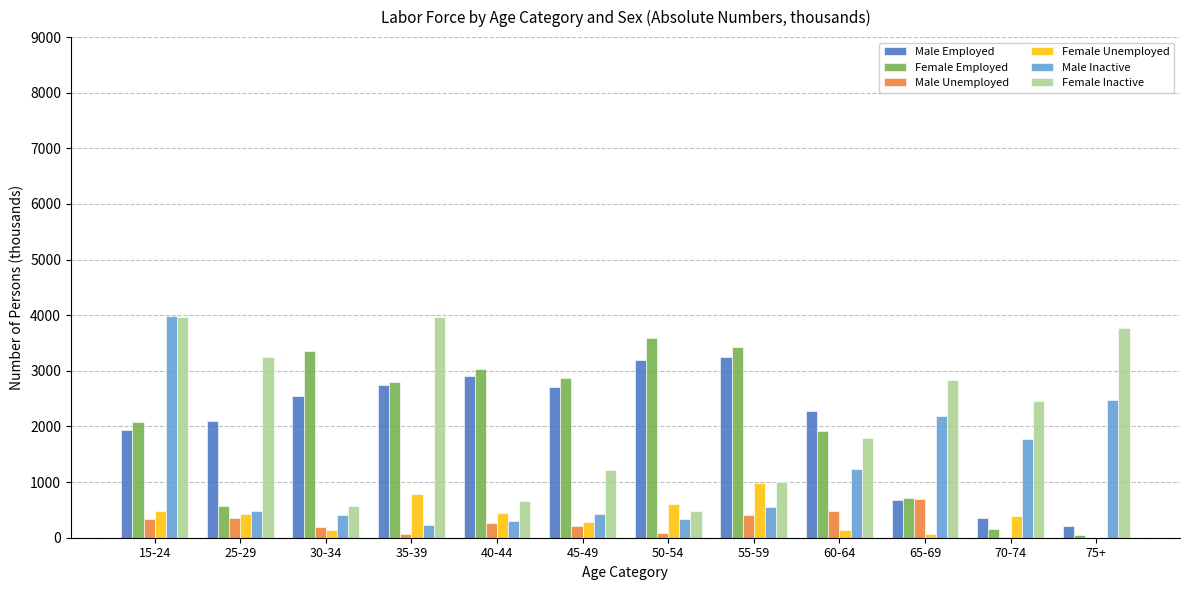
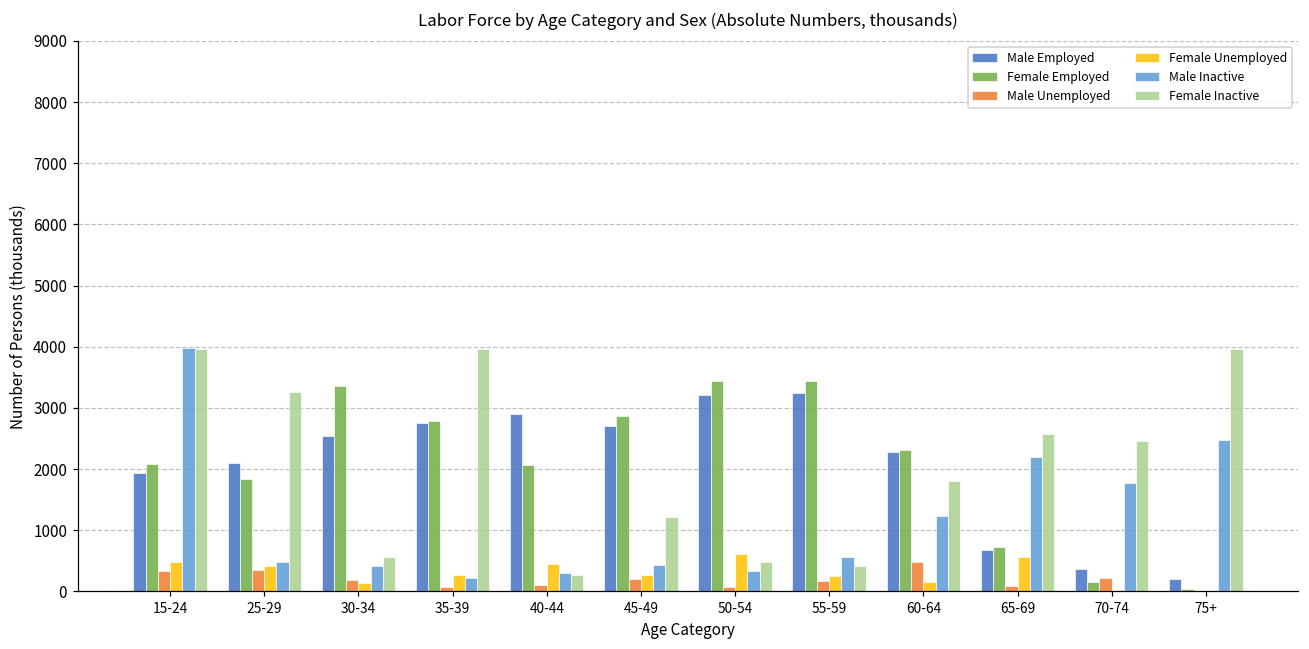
  {
    "Female Employed": {
      "15-24": 2100,
-     "25-29": 600,
+     "25-29": 1800,
      "30-34": 3400,
      "35-39": 2800,
-     "40-44": 3000,
+     "40-44": 2100,
      "45-49": 2900,
-     "50-54": 3600,
+     "50-54": 3400,
      "55-59": 3400,
-     "60-64": 1900,
+     "60-64": 2300,
      "65-69": 700,
      "70-74": 100,
      "75+": 0
    },
    "Male Unemployed": {
      "15-24": 300,
      "25-29": 400,
      "30-34": 200,
      "35-39": 100,
-     "40-44": 300,
+     "40-44": 100,
      "45-49": 200,
      "50-54": 100,
-     "55-59": 400,
+     "55-59": 200,
      "60-64": 500,
-     "65-69": 700,
-     "70-74": 0,
+     "65-69": 100,
+     "70-74": 200,
      "75+": 0
    },
    "Female Unemployed": {
      "15-24": 500,
      "25-29": 400,
      "30-34": 100,
-     "35-39": 800,
+     "35-39": 300,
      "40-44": 400,
      "45-49": 300,
      "50-54": 600,
-     "55-59": 1000,
+     "55-59": 300,
      "60-64": 100,
-     "65-69": 100,
-     "70-74": 400,
+     "65-69": 600,
+     "70-74": 0,
      "75+": 0
    },
    "Female Inactive": {
      "15-24": 4000,
      "25-29": 3300,
      "30-34": 600,
      "35-39": 4000,
-     "40-44": 700,
+     "40-44": 300,
      "45-49": 1200,
      "50-54": 500,
-     "55-59": 1000,
+     "55-59": 400,
      "60-64": 1800,
-     "65-69": 2800,
+     "65-69": 2600,
      "70-74": 2500,
-     "75+": 3800
+     "75+": 4000
    }
  }
